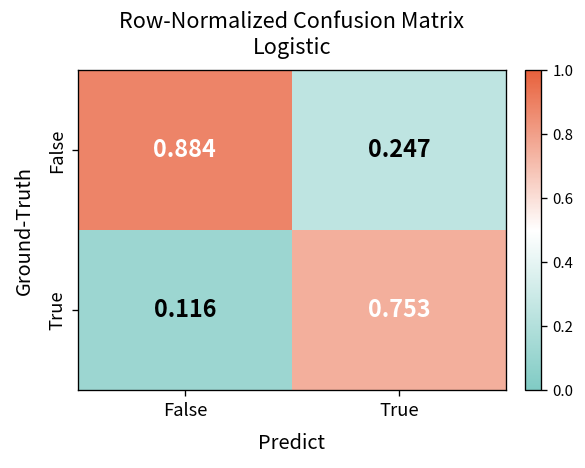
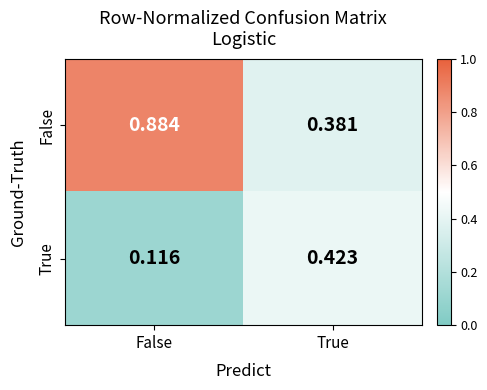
  {
    "False": {
      "False": 0.884,
-     "True": 0.247
+     "True": 0.381
    },
    "True": {
      "False": 0.116,
-     "True": 0.753
+     "True": 0.423
    }
  }
